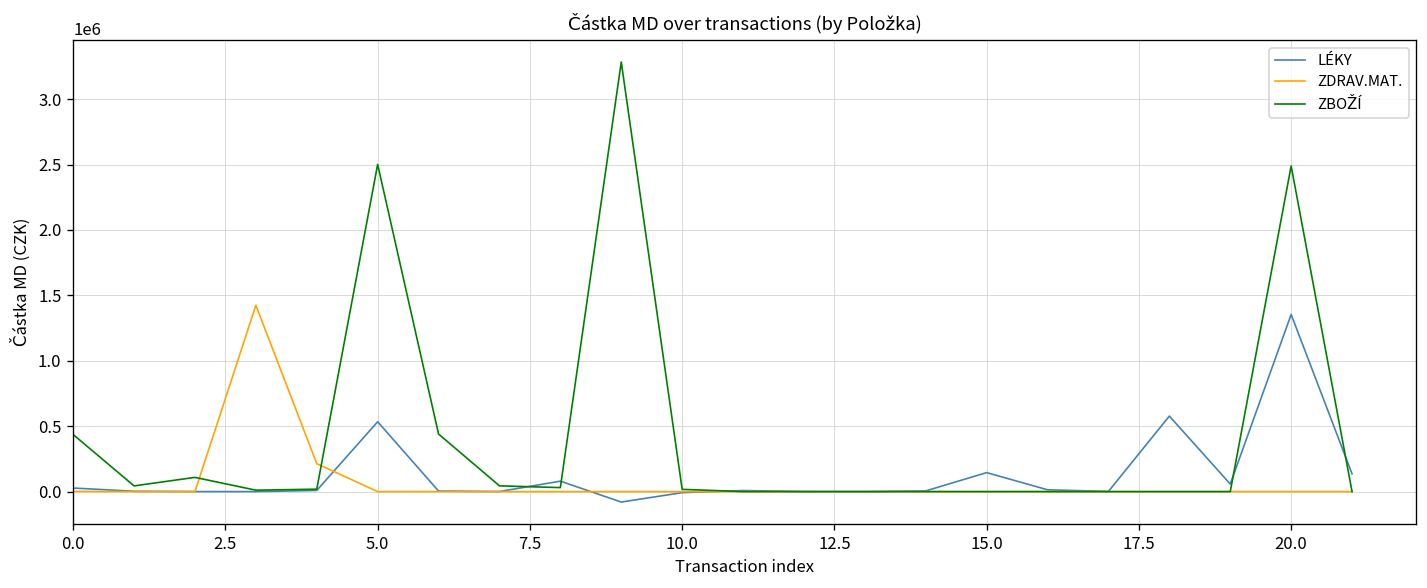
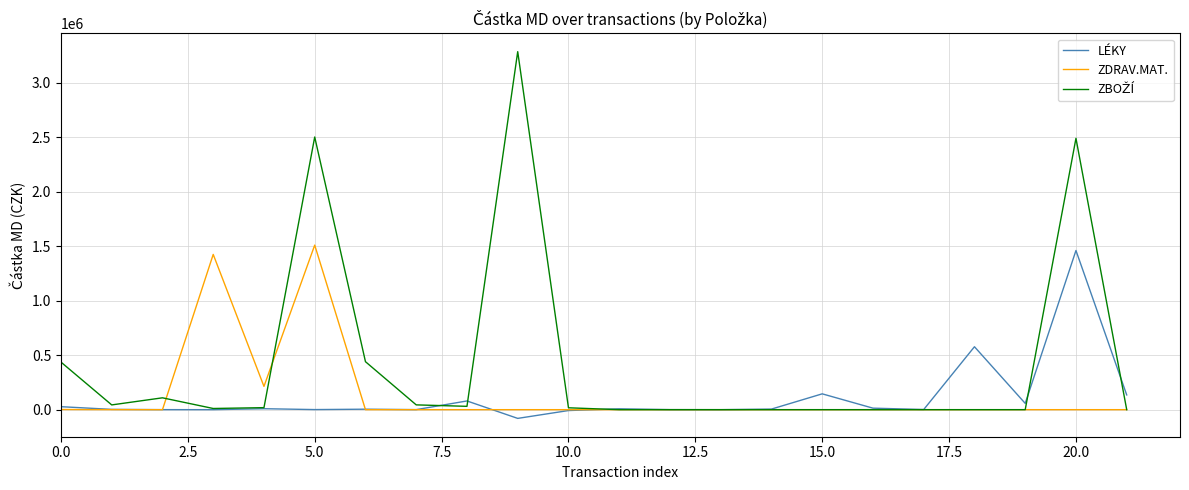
  {
    "LÉKY": {
      "0.0": 30000,
-     "5.0": 530000,
+     "5.0": 0,
      "15.0": 150000,
-     "20.0": 1350000
+     "20.0": 1460000
    },
    "ZDRAV.MAT.": {
      "0.0": 0,
-     "5.0": 0,
+     "5.0": 1510000,
      "20.0": 0
    },
    "ZBOŽÍ": {
      "0.0": 440000,
      "5.0": 2500000,
      "20.0": 2490000
    }
  }
